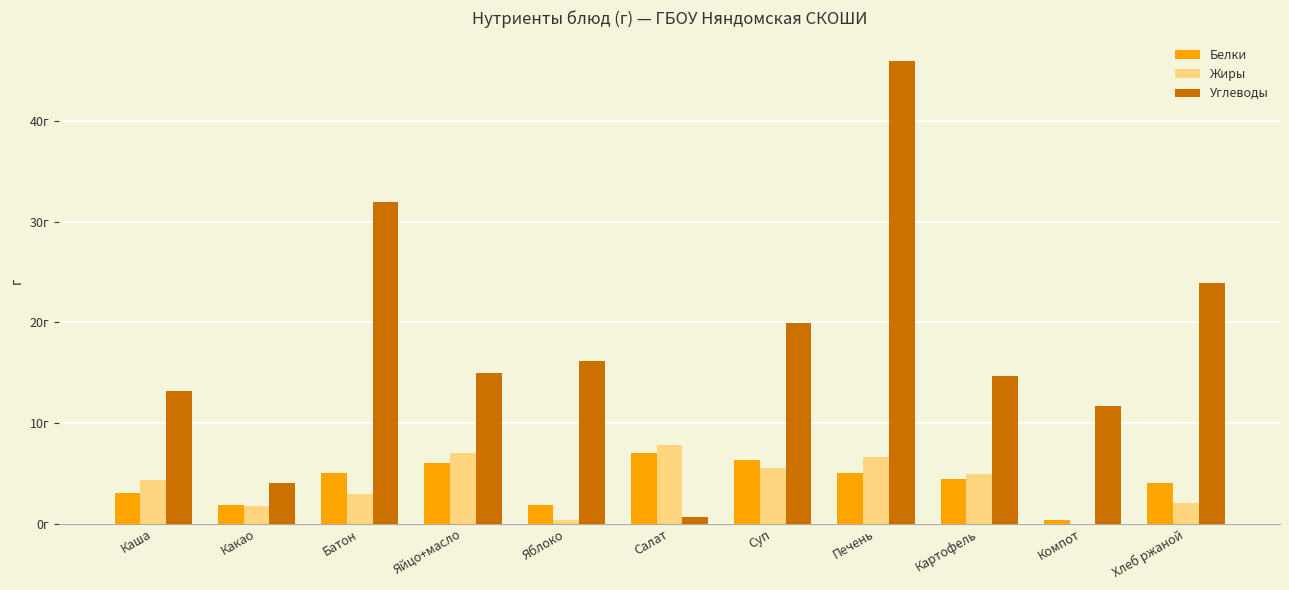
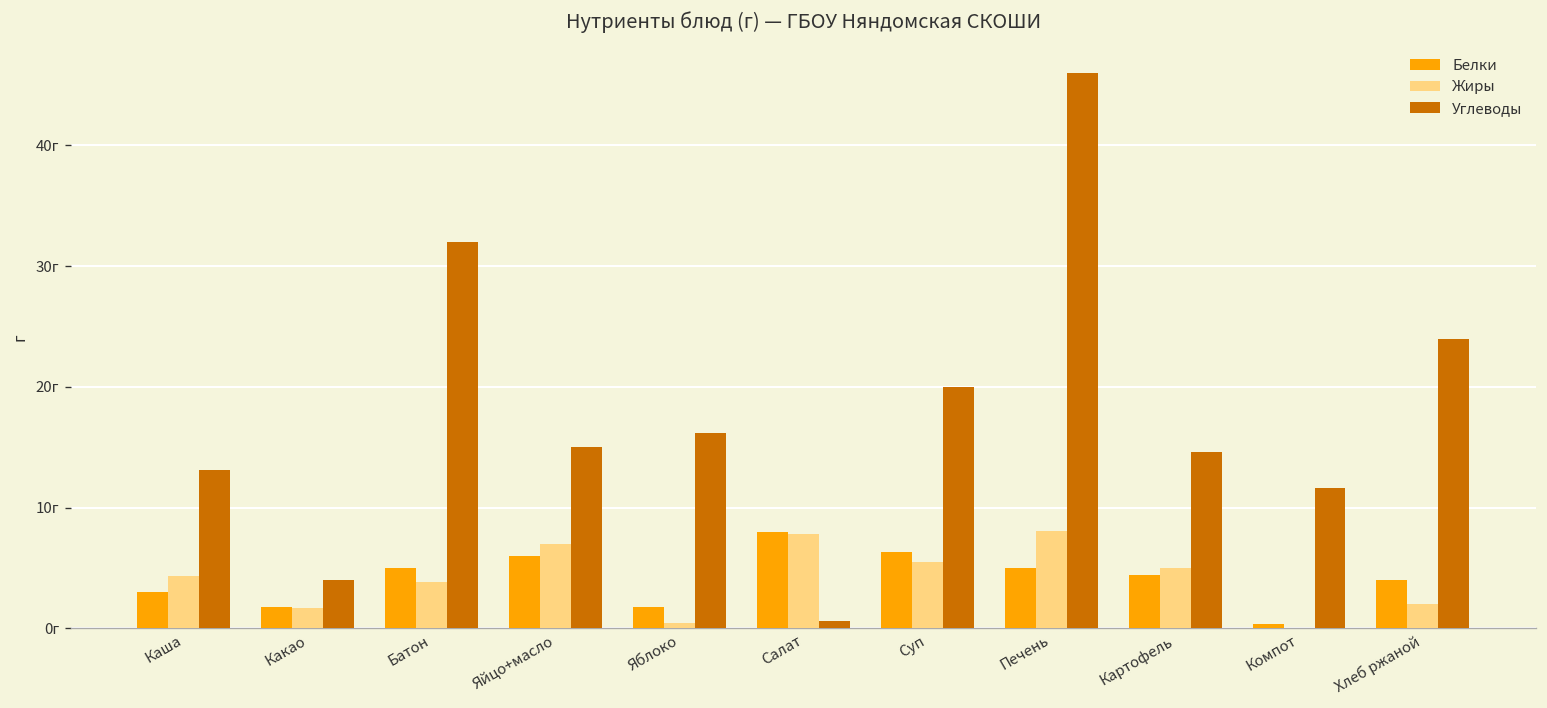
  {
    "Белки": {
      "Каша": "3г",
      "Какао": "2г",
      "Батон": "5г",
      "Яйцо+масло": "6г",
      "Яблоко": "2г",
-     "Салат": "7г",
+     "Салат": "8г",
      "Суп": "6.3г",
      "Печень": "5г",
      "Картофель": "4.4г",
      "Компот": "0.3г",
      "Хлеб ржаной": "4г"
    },
    "Жиры": {
      "Каша": "4.3г",
      "Какао": "1.7г",
-     "Батон": "2.9г",
+     "Батон": "3.8г",
      "Яйцо+масло": "7.0г",
      "Яблоко": "0.4г",
      "Салат": "7.8г",
      "Суп": "5.5г",
-     "Печень": "6.6г",
+     "Печень": "8.1г",
      "Картофель": "5.0г",
      "Компот": "0.0г",
      "Хлеб ржаной": "2.0г"
    },
    "Углеводы": {
      "Каша": "13.1г",
      "Какао": "4.0г",
      "Батон": "32.0г",
      "Яйцо+масло": "15.0г",
      "Яблоко": "16.2г",
      "Салат": "0.6г",
      "Суп": "20.0г",
      "Печень": "46.0г",
      "Картофель": "14.6г",
      "Компот": "11.7г",
      "Хлеб ржаной": "23.9г"
    }
  }
